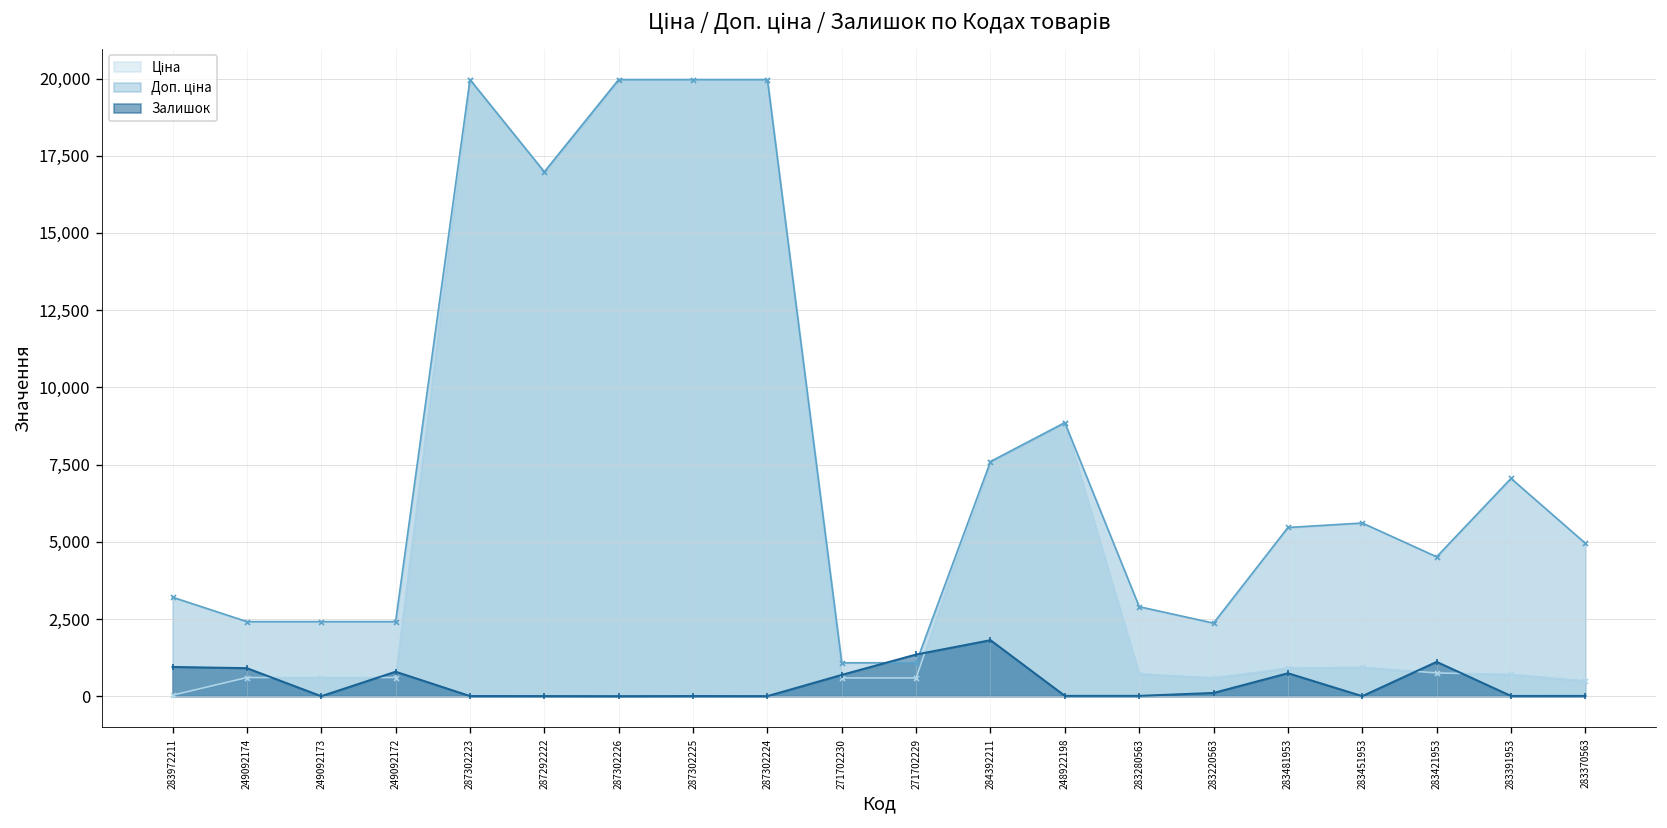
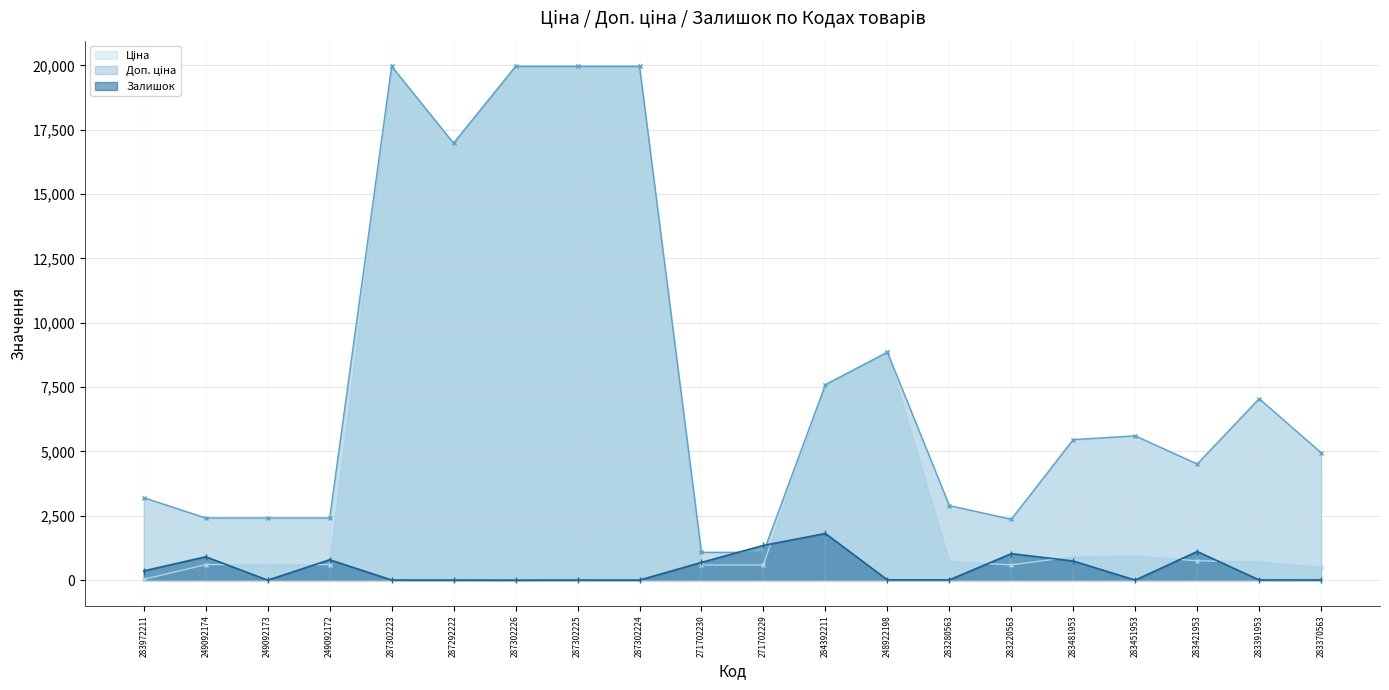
  {
    "Залишок": {
-     "283972211": "900",
+     "283972211": "400",
      "249092174": "900",
      "249092173": "0",
      "249092172": "800",
      "287302223": "0",
      "287292222": "0",
      "287302226": "0",
      "287302225": "0",
      "287302224": "0",
      "271702230": "700",
      "271702229": "1,400",
      "284392211": "1,800",
      "248922198": "0",
      "283280563": "0",
-     "283220563": "100",
+     "283220563": "1,000",
      "283481953": "700",
      "283451953": "0",
      "283421953": "1,100",
      "283391953": "0",
      "283370563": "0"
    }
  }
